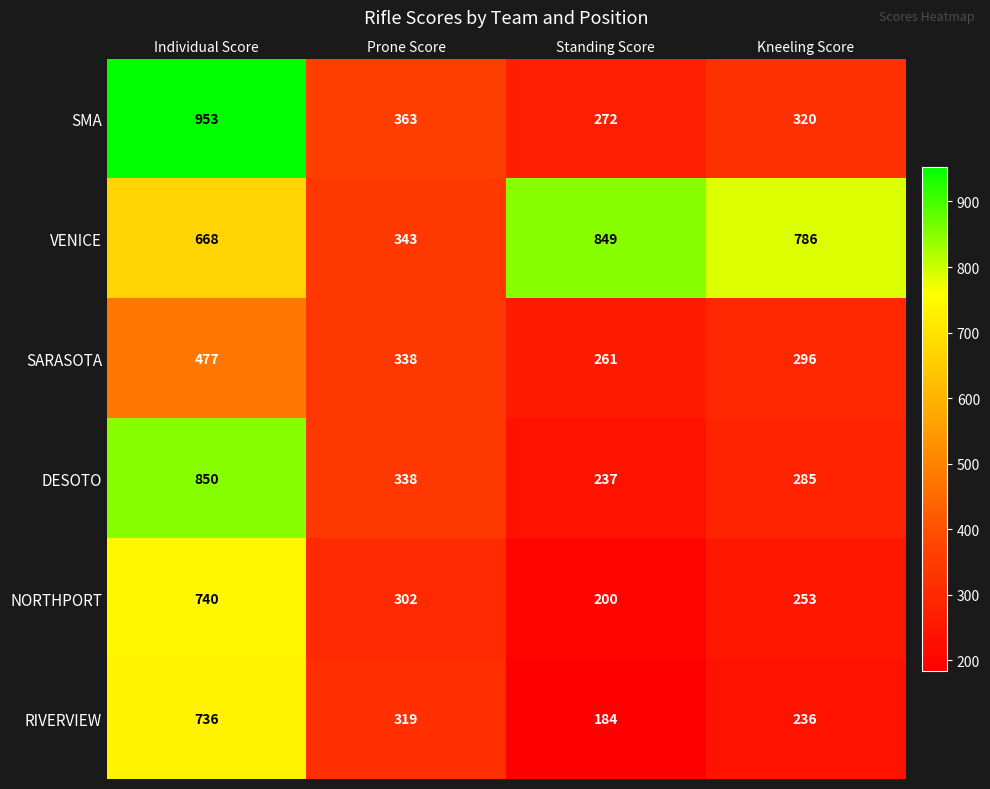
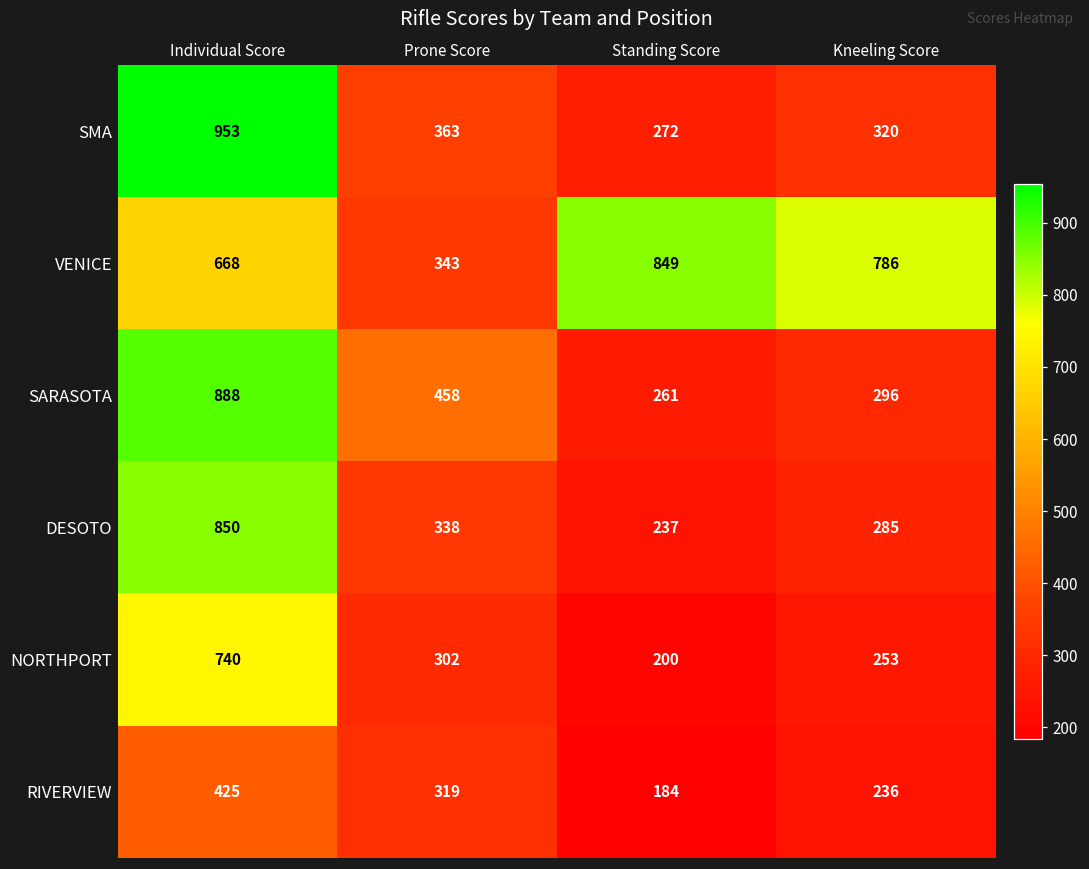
  {
    "SMA": {
      "Individual Score": 953,
      "Prone Score": 363,
      "Standing Score": 272,
      "Kneeling Score": 320
    },
    "VENICE": {
      "Individual Score": 668,
      "Prone Score": 343,
      "Standing Score": 849,
      "Kneeling Score": 786
    },
    "SARASOTA": {
-     "Individual Score": 477,
-     "Prone Score": 338,
+     "Individual Score": 888,
+     "Prone Score": 458,
      "Standing Score": 261,
      "Kneeling Score": 296
    },
    "DESOTO": {
      "Individual Score": 850,
      "Prone Score": 338,
      "Standing Score": 237,
      "Kneeling Score": 285
    },
    "NORTHPORT": {
      "Individual Score": 740,
      "Prone Score": 302,
      "Standing Score": 200,
      "Kneeling Score": 253
    },
    "RIVERVIEW": {
-     "Individual Score": 736,
+     "Individual Score": 425,
      "Prone Score": 319,
      "Standing Score": 184,
      "Kneeling Score": 236
    }
  }
